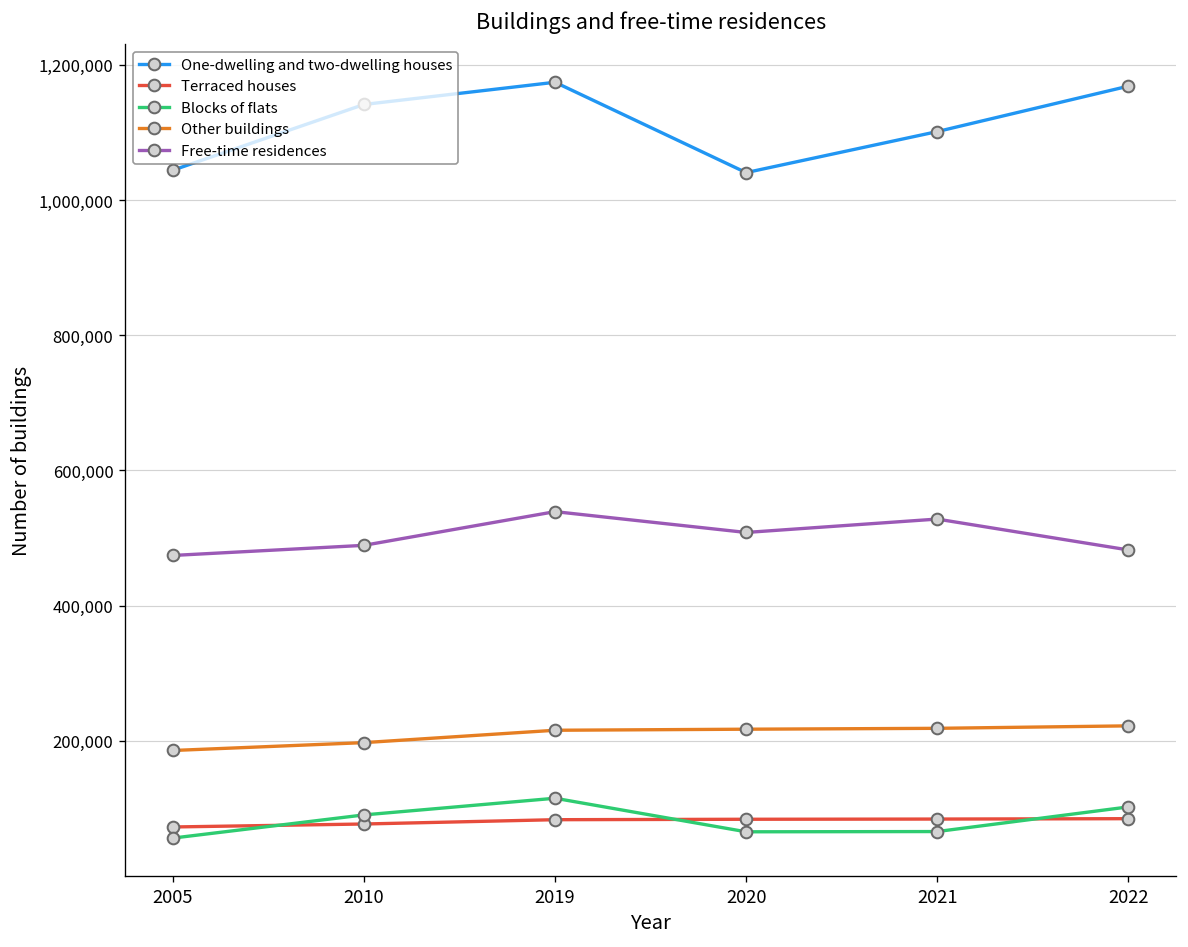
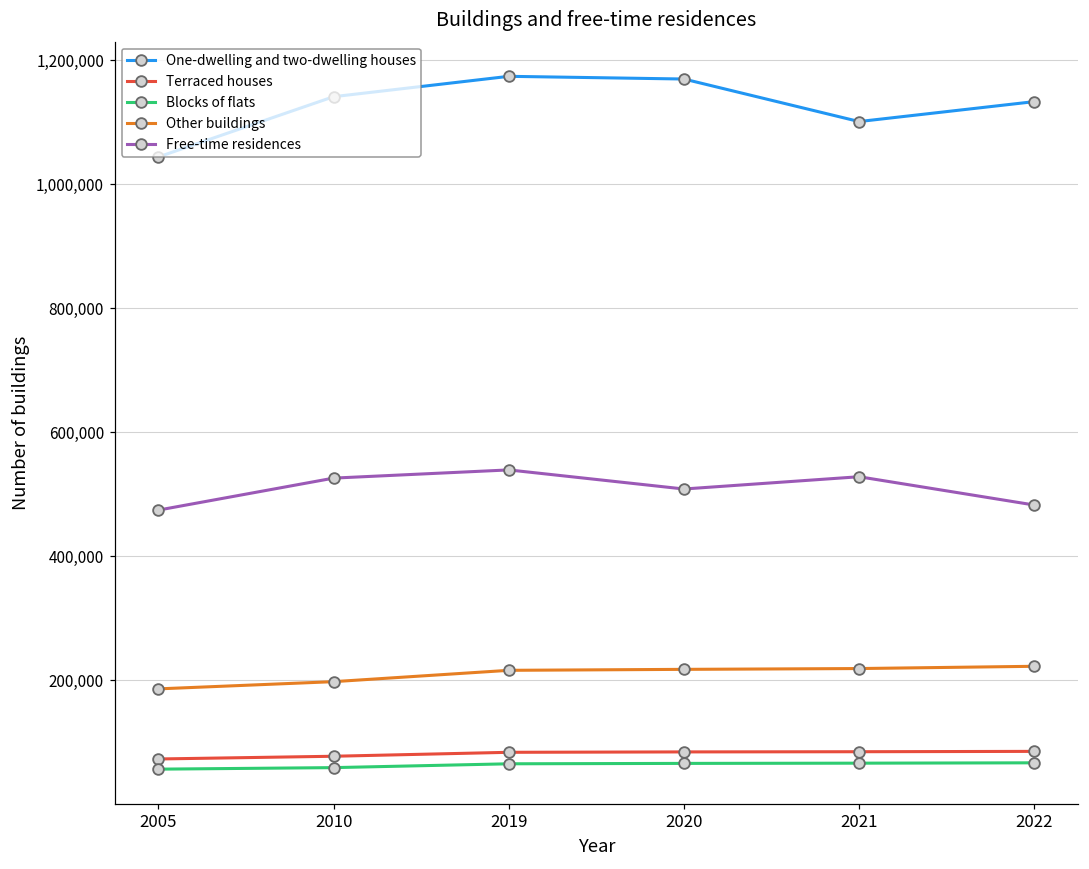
  {
    "One-dwelling and two-dwelling houses": {
      "2019": "1,170,000",
-     "2020": "1,040,000",
+     "2020": "1,170,000",
      "2021": "1,100,000",
-     "2022": "1,170,000"
+     "2022": "1,130,000"
    },
    "Blocks of flats": {
      "2005": "60,000",
-     "2010": "90,000",
-     "2019": "120,000",
+     "2010": "60,000",
+     "2019": "60,000",
      "2020": "70,000",
      "2021": "70,000",
-     "2022": "100,000"
+     "2022": "70,000"
    },
    "Free-time residences": {
      "2005": "470,000",
-     "2010": "490,000",
+     "2010": "530,000",
      "2019": "540,000",
      "2020": "510,000",
      "2021": "530,000",
      "2022": "480,000"
    }
  }
